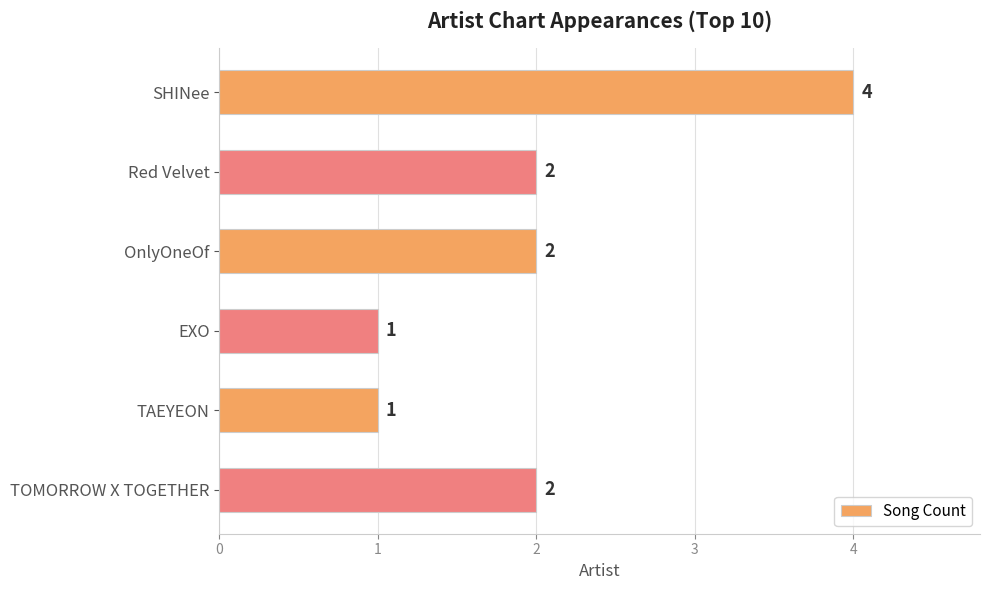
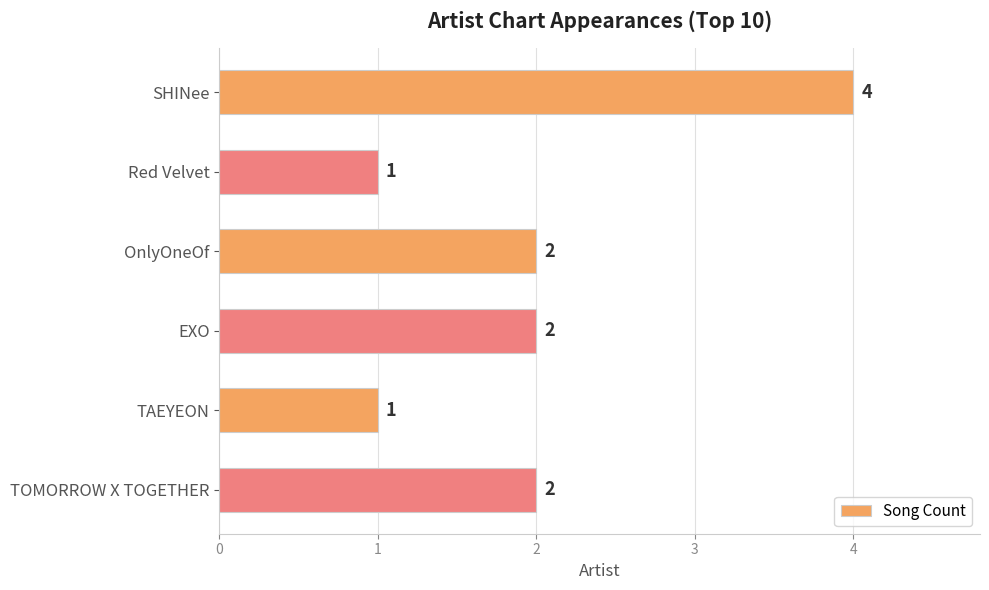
  {
    "SHINee": 4,
-   "Red Velvet": 2,
+   "Red Velvet": 1,
    "OnlyOneOf": 2,
-   "EXO": 1,
+   "EXO": 2,
    "TAEYEON": 1,
    "TOMORROW X TOGETHER": 2
  }
